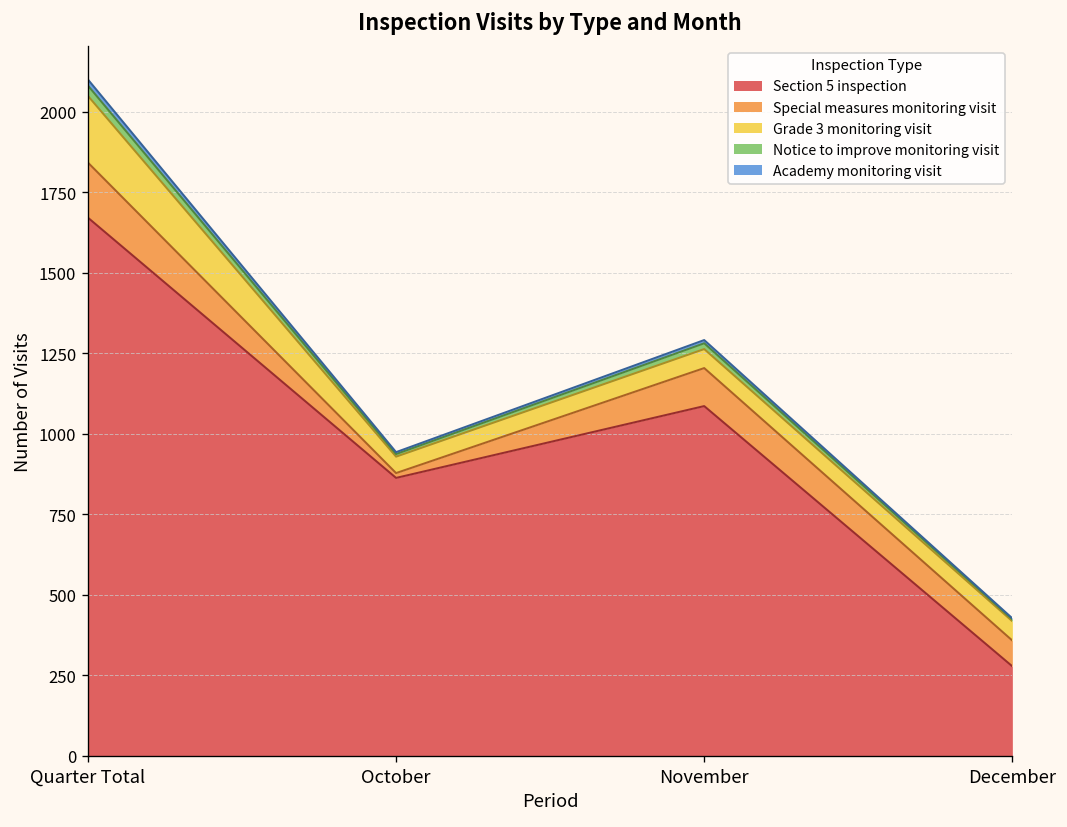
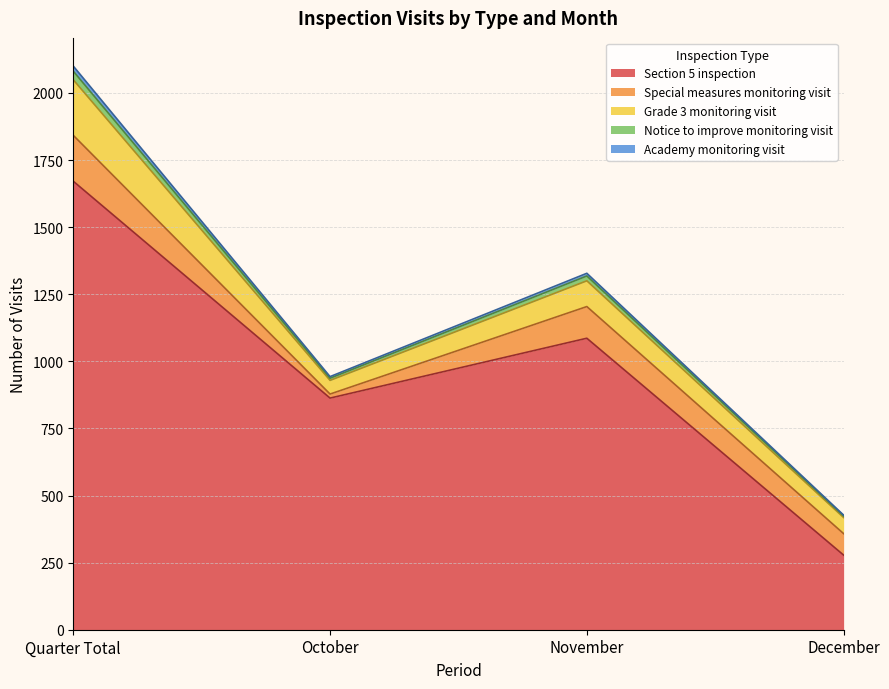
  {
    "Section 5 inspection": {
      "Quarter Total": 1670,
      "October": 860,
      "November": 1090,
      "December": 280
    },
    "Special measures monitoring visit": {
      "Quarter Total": 170,
      "October": 20,
      "November": 120,
      "December": 80
    },
    "Grade 3 monitoring visit": {
      "Quarter Total": 210,
-     "November": 60
+     "November": 100
    },
    "Notice to improve monitoring visit": {
      "Quarter Total": 30,
      "November": 20
    },
    "Academy monitoring visit": {
      "Quarter Total": 20,
      "November": 10
    }
  }
